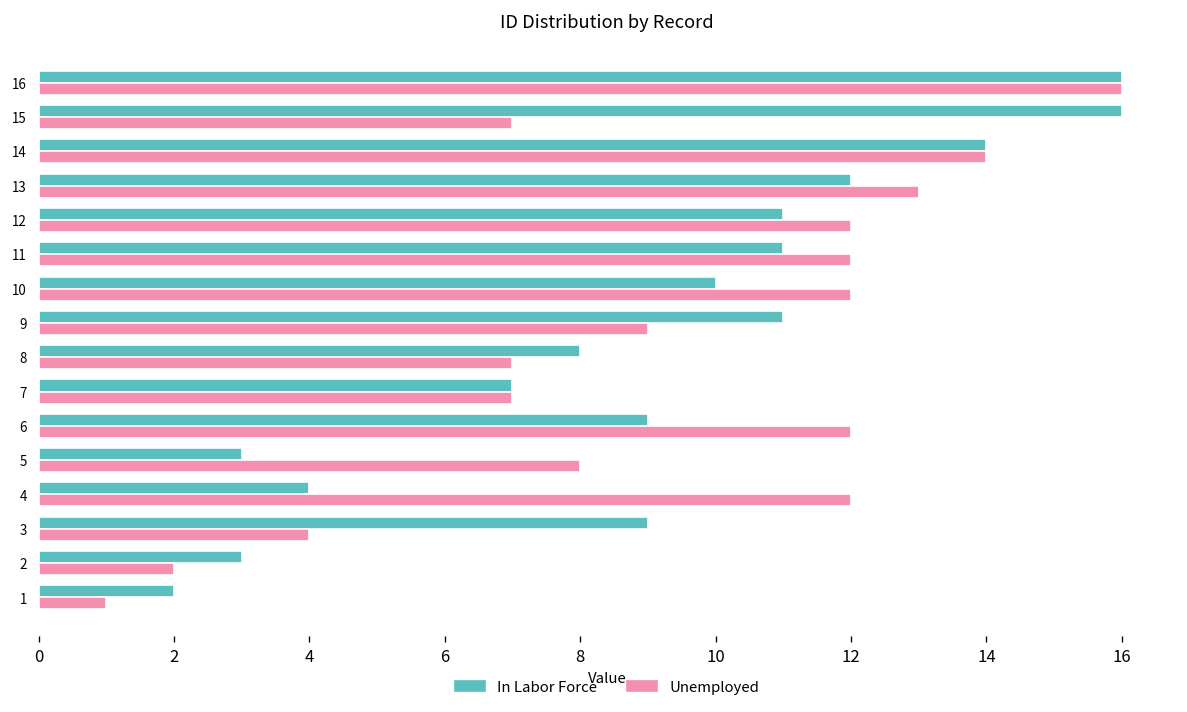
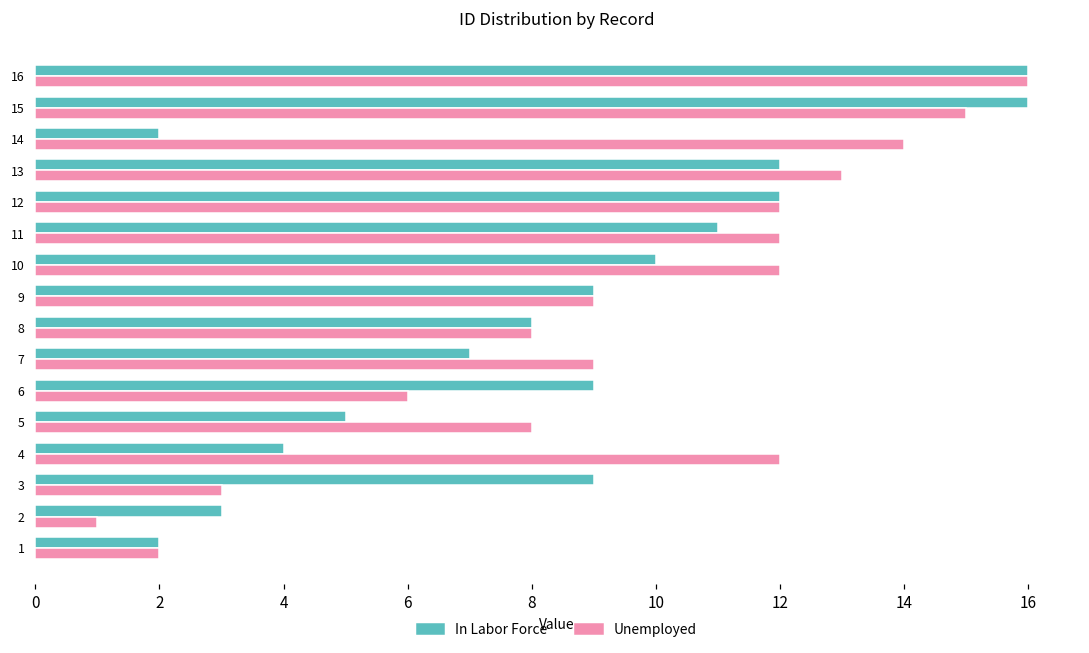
  {
    "In Labor Force": {
      "16": 16,
      "15": 16,
-     "14": 14,
+     "14": 2,
      "13": 12,
-     "12": 11,
+     "12": 12,
      "11": 11,
      "10": 10,
-     "9": 11,
+     "9": 9,
      "8": 8,
      "7": 7,
      "6": 9,
-     "5": 3,
+     "5": 5,
      "4": 4,
      "3": 9,
      "2": 3,
      "1": 2
    },
    "Unemployed": {
      "16": 16,
-     "15": 7,
+     "15": 15,
      "14": 14,
      "13": 13,
      "12": 12,
      "11": 12,
      "10": 12,
      "9": 9,
-     "8": 7,
-     "7": 7,
-     "6": 12,
+     "8": 8,
+     "7": 9,
+     "6": 6,
      "5": 8,
      "4": 12,
-     "3": 4,
-     "2": 2,
-     "1": 1
+     "3": 3,
+     "2": 1,
+     "1": 2
    }
  }
